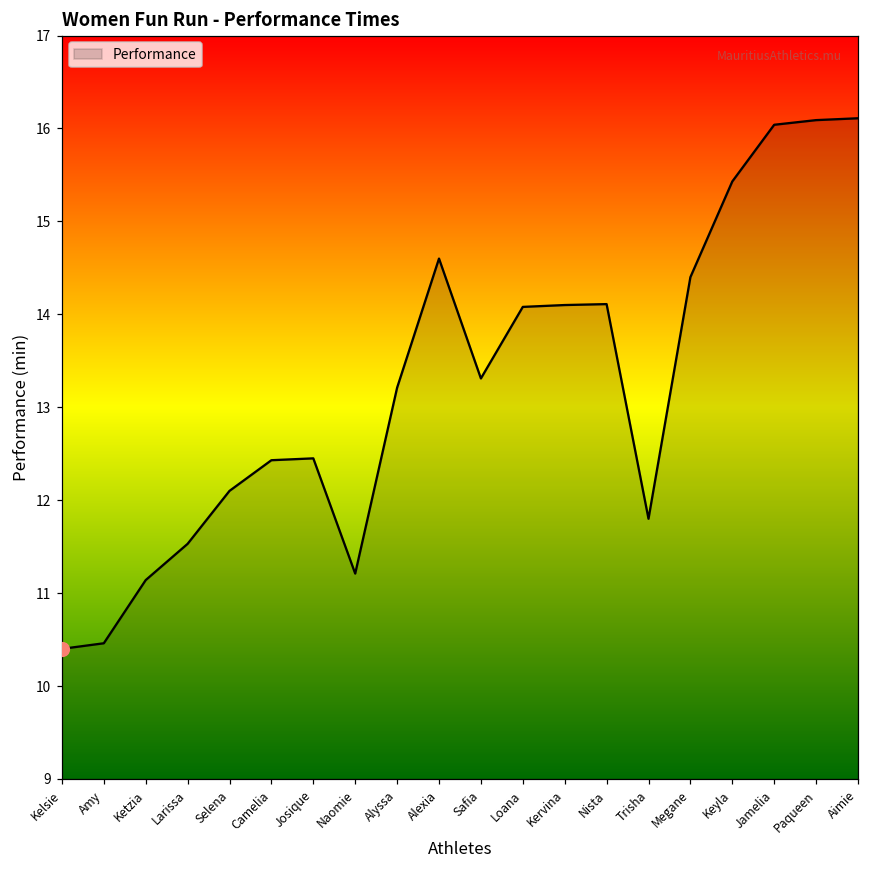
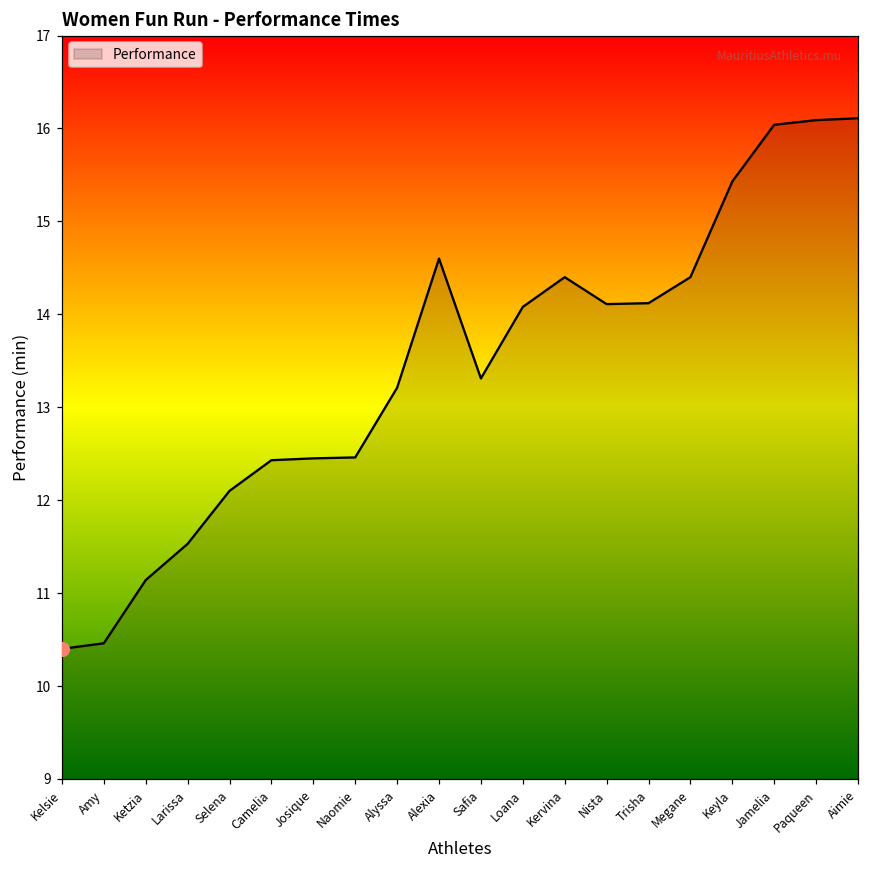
  {
    "Performance": {
      "Amy": 10.5,
      "Ketzia": 11.1,
      "Larissa": 11.5,
      "Selena": 12.1,
      "Camelia": 12.4,
      "Josique": 12.5,
-     "Naomie": 11.2,
+     "Naomie": 12.5,
      "Alyssa": 13.2,
      "Alexia": 14.6,
      "Safia": 13.3,
      "Loana": 14.1,
-     "Kervina": 14.1,
+     "Kervina": 14.4,
      "Nista": 14.1,
-     "Trisha": 11.8,
+     "Trisha": 14.1,
      "Megane": 14.4,
      "Keyla": 15.4,
      "Jamelia": 16.0,
      "Paqueen": 16.1,
      "Aimie": 16.1
    }
  }
